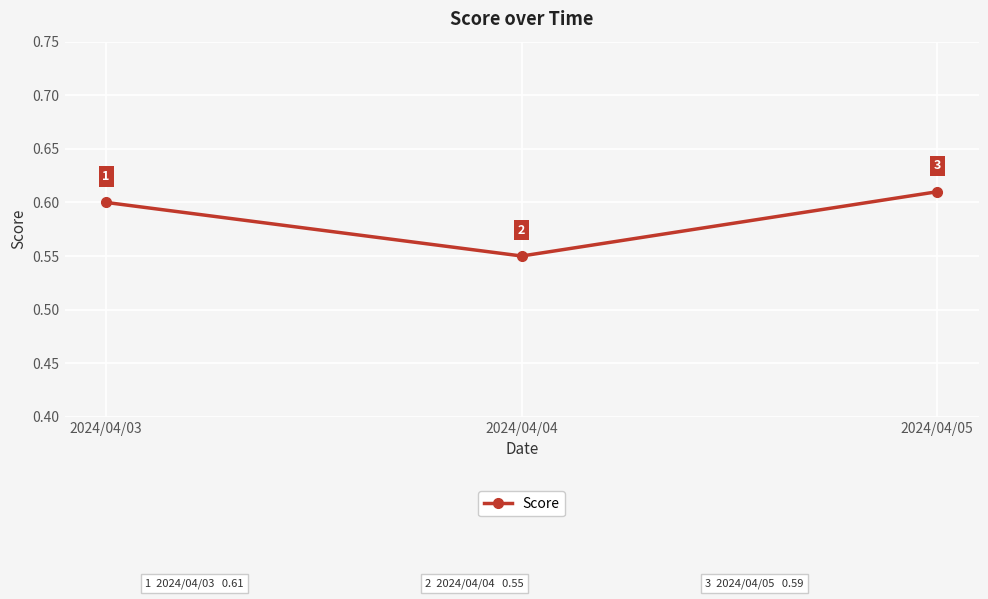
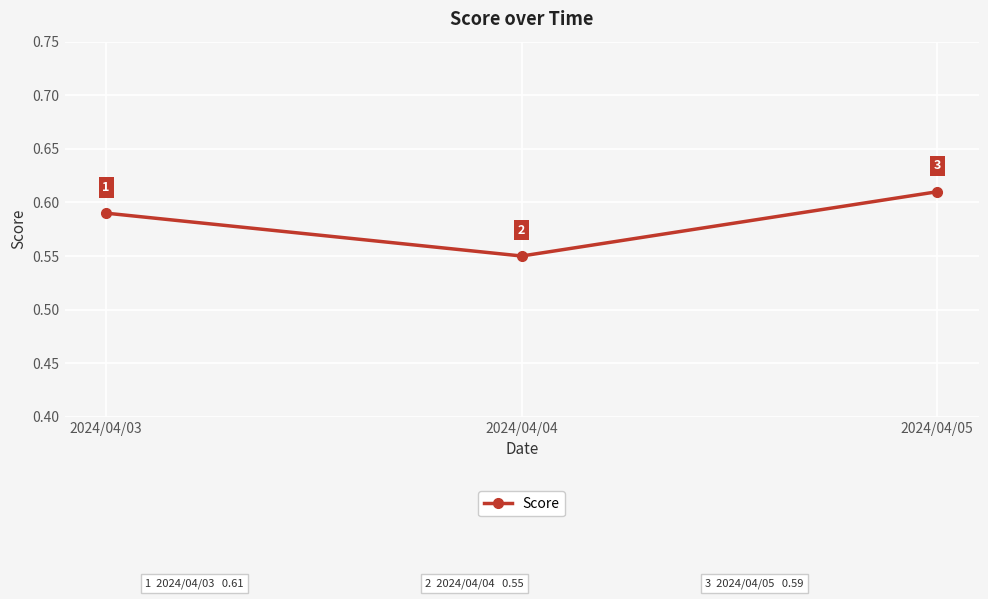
  {
-   "2024/04/03": 0.60
+   "2024/04/03": 0.59
  }
